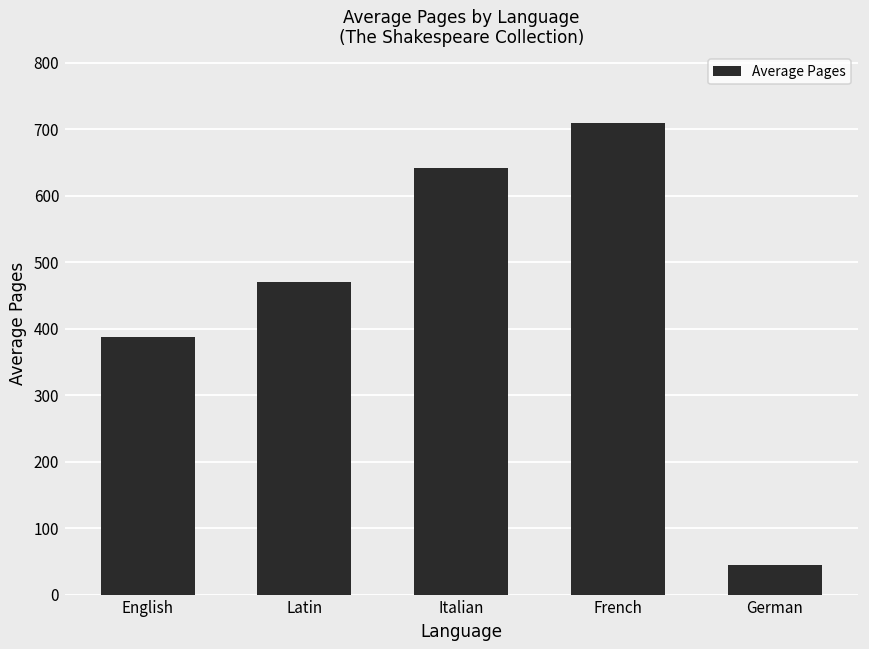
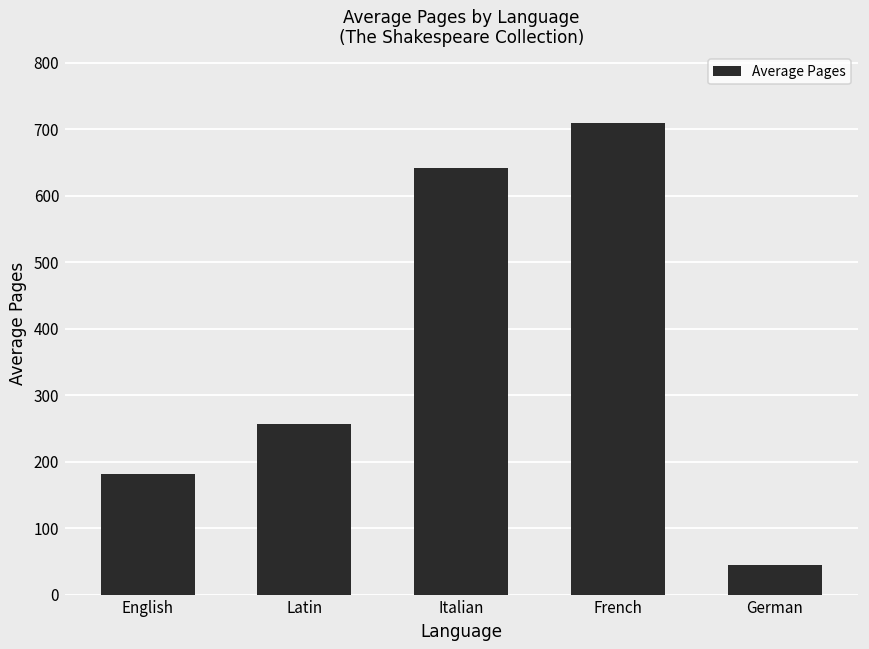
  {
-   "English": 390,
-   "Latin": 470,
+   "English": 180,
+   "Latin": 260,
    "Italian": 640,
    "French": 710,
    "German": 40
  }
